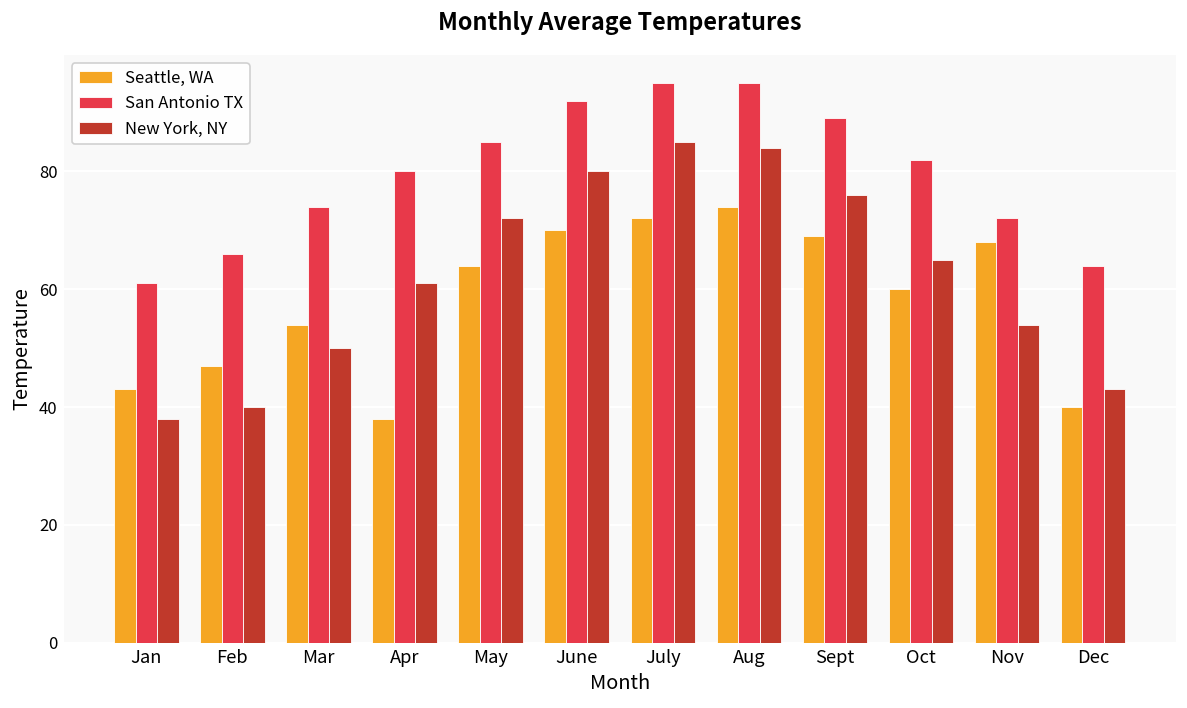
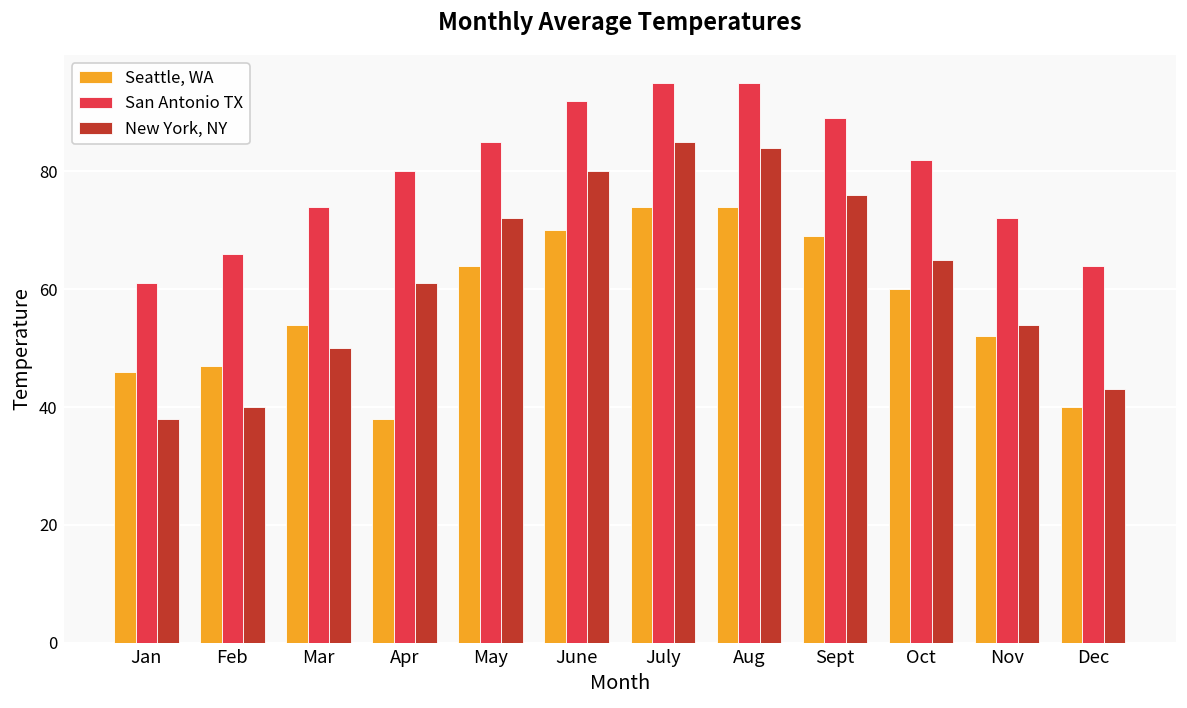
  {
    "Seattle, WA": {
-     "Jan": 43,
+     "Jan": 46,
      "Feb": 47,
      "Mar": 54,
      "Apr": 38,
      "May": 64,
      "June": 70,
-     "July": 72,
+     "July": 74,
      "Aug": 74,
      "Sept": 69,
      "Oct": 60,
-     "Nov": 68,
+     "Nov": 52,
      "Dec": 40
    }
  }
